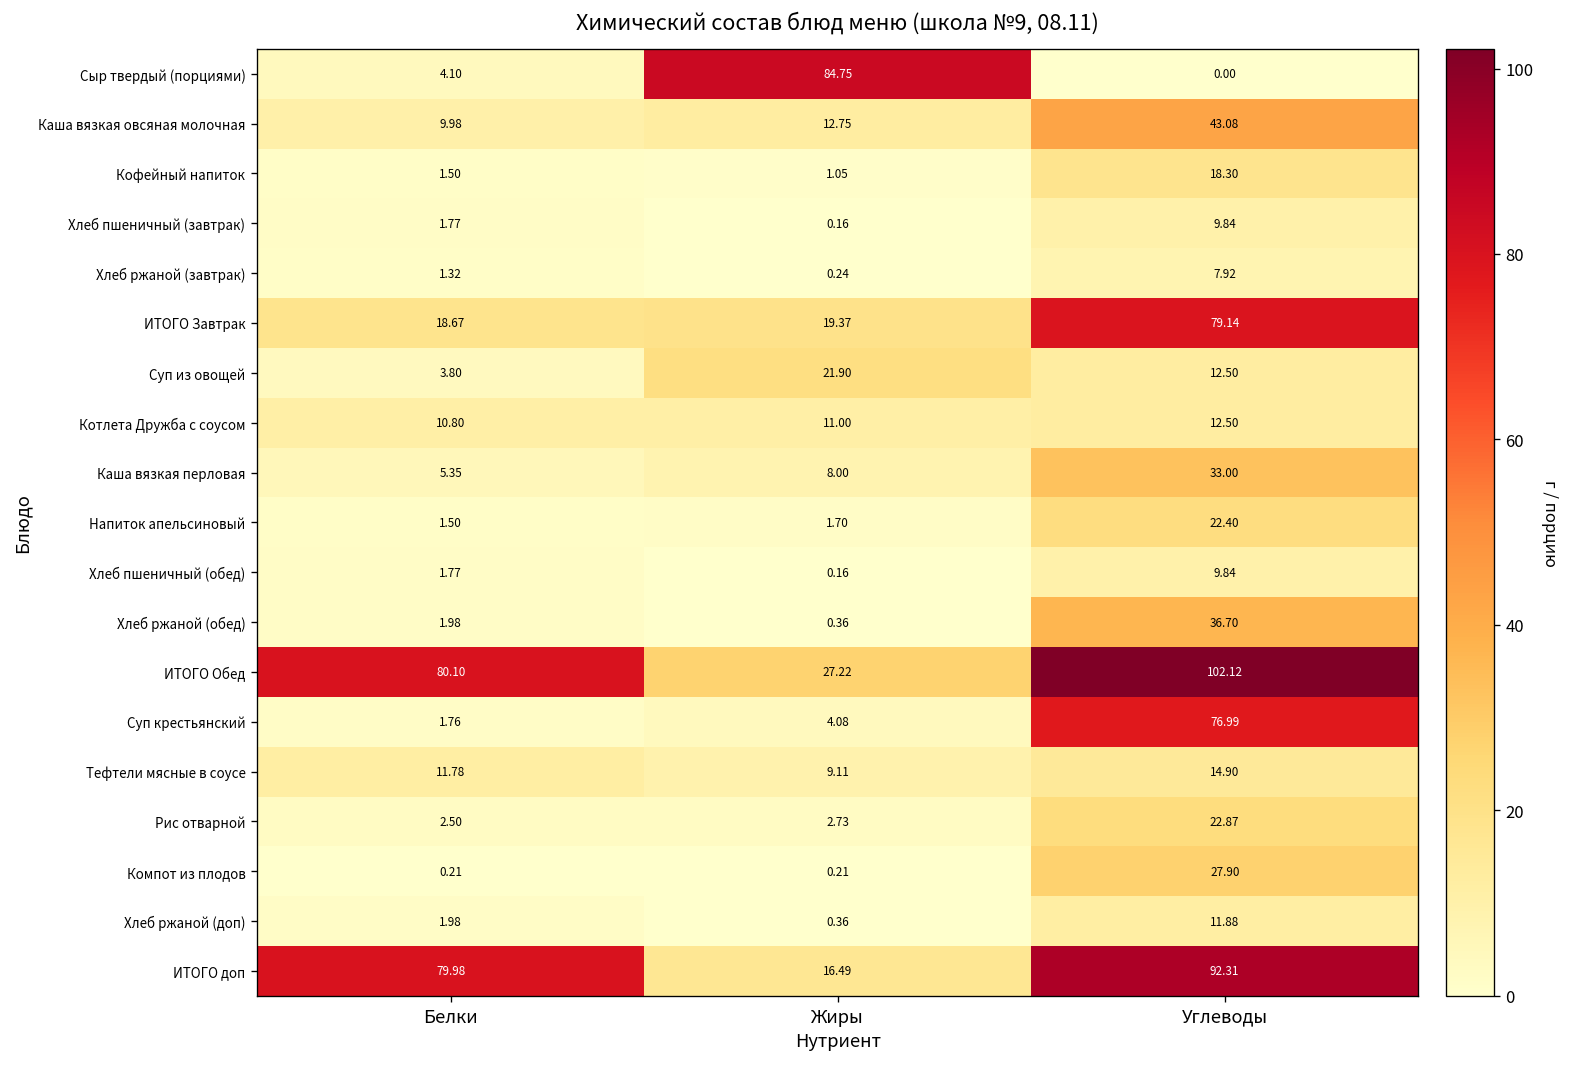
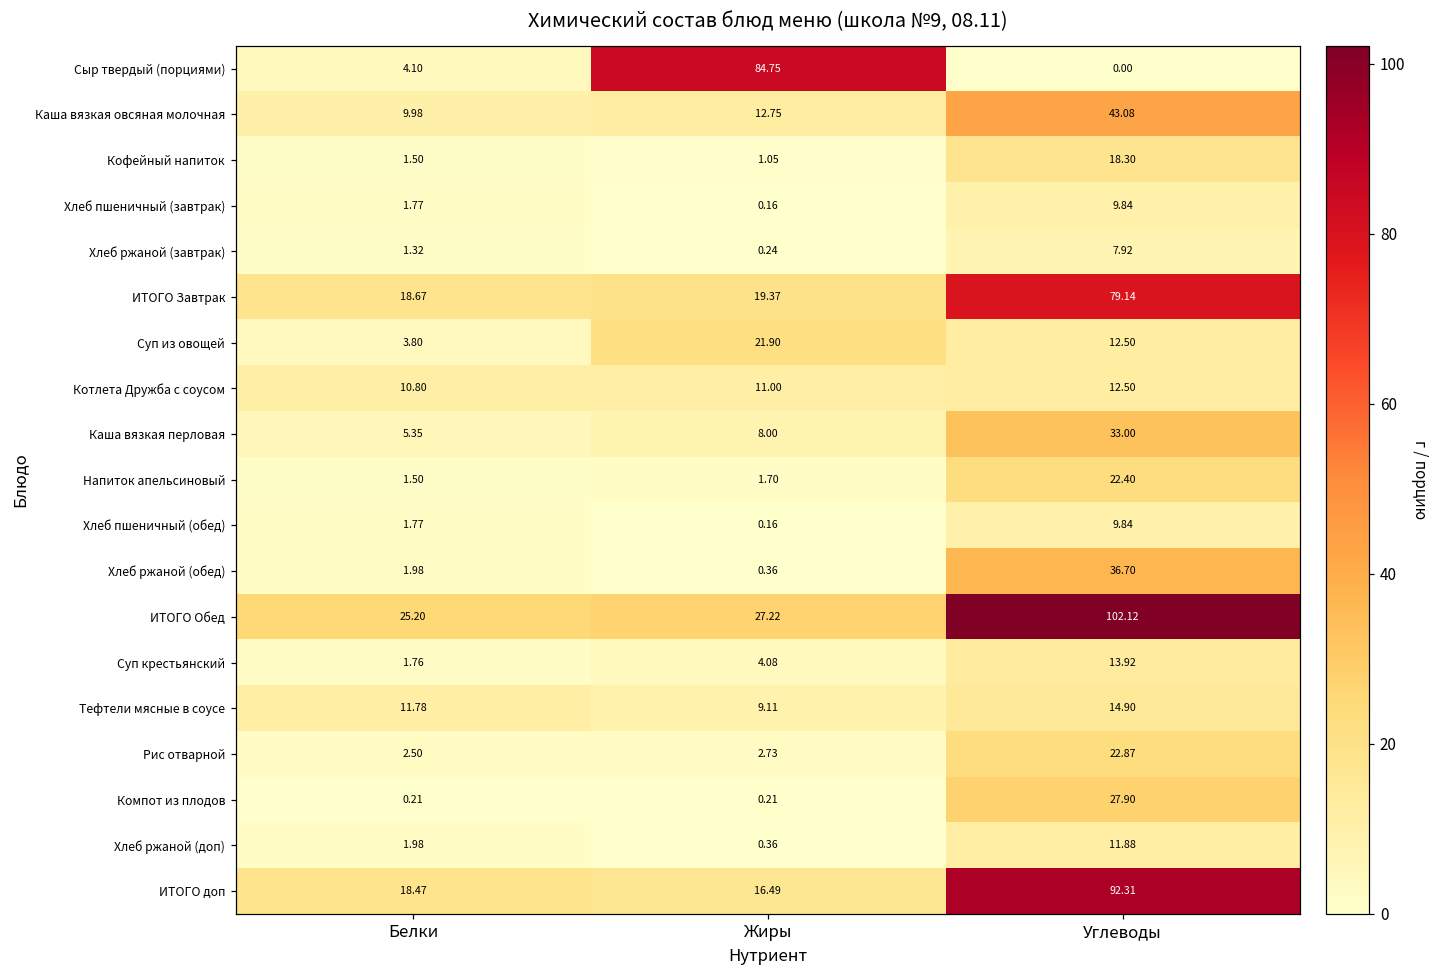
  {
    "Сыр твердый (порциями)": {
      "Белки": 4.10,
      "Жиры": 84.75,
      "Углеводы": 0.00
    },
    "Каша вязкая овсяная молочная": {
      "Белки": 9.98,
      "Жиры": 12.75,
      "Углеводы": 43.08
    },
    "Кофейный напиток": {
      "Белки": 1.50,
      "Жиры": 1.05,
      "Углеводы": 18.30
    },
    "Хлеб пшеничный (завтрак)": {
      "Белки": 1.77,
      "Жиры": 0.16,
      "Углеводы": 9.84
    },
    "Хлеб ржаной (завтрак)": {
      "Белки": 1.32,
      "Жиры": 0.24,
      "Углеводы": 7.92
    },
    "ИТОГО Завтрак": {
      "Белки": 18.67,
      "Жиры": 19.37,
      "Углеводы": 79.14
    },
    "Суп из овощей": {
      "Белки": 3.80,
      "Жиры": 21.90,
      "Углеводы": 12.50
    },
    "Котлета Дружба с соусом": {
      "Белки": 10.80,
      "Жиры": 11.00,
      "Углеводы": 12.50
    },
    "Каша вязкая перловая": {
      "Белки": 5.35,
      "Жиры": 8.00,
      "Углеводы": 33.00
    },
    "Напиток апельсиновый": {
      "Белки": 1.50,
      "Жиры": 1.70,
      "Углеводы": 22.40
    },
    "Хлеб пшеничный (обед)": {
      "Белки": 1.77,
      "Жиры": 0.16,
      "Углеводы": 9.84
    },
    "Хлеб ржаной (обед)": {
      "Белки": 1.98,
      "Жиры": 0.36,
      "Углеводы": 36.70
    },
    "ИТОГО Обед": {
-     "Белки": 80.10,
+     "Белки": 25.20,
      "Жиры": 27.22,
      "Углеводы": 102.12
    },
    "Суп крестьянский": {
      "Белки": 1.76,
      "Жиры": 4.08,
-     "Углеводы": 76.99
+     "Углеводы": 13.92
    },
    "Тефтели мясные в соусе": {
      "Белки": 11.78,
      "Жиры": 9.11,
      "Углеводы": 14.90
    },
    "Рис отварной": {
      "Белки": 2.50,
      "Жиры": 2.73,
      "Углеводы": 22.87
    },
    "Компот из плодов": {
      "Белки": 0.21,
      "Жиры": 0.21,
      "Углеводы": 27.90
    },
    "Хлеб ржаной (доп)": {
      "Белки": 1.98,
      "Жиры": 0.36,
      "Углеводы": 11.88
    },
    "ИТОГО доп": {
-     "Белки": 79.98,
+     "Белки": 18.47,
      "Жиры": 16.49,
      "Углеводы": 92.31
    }
  }
